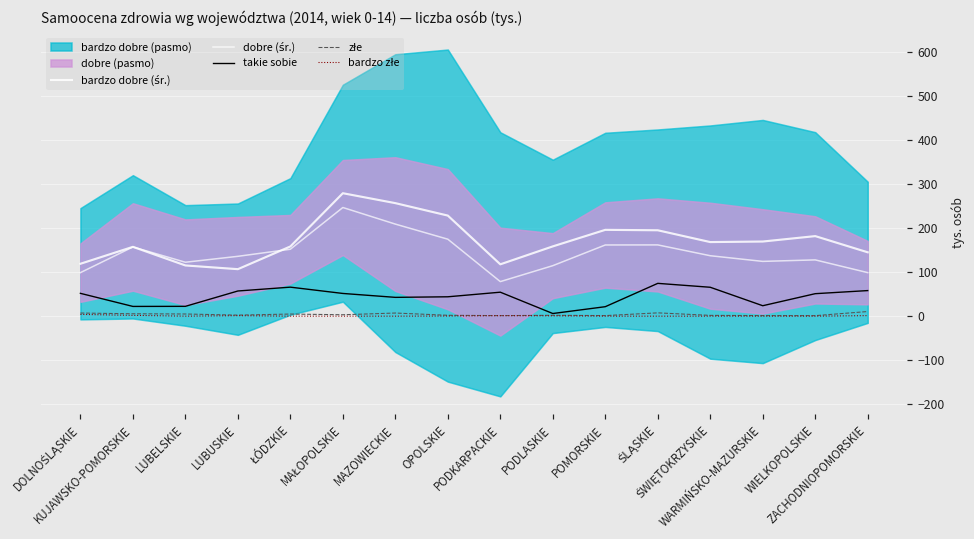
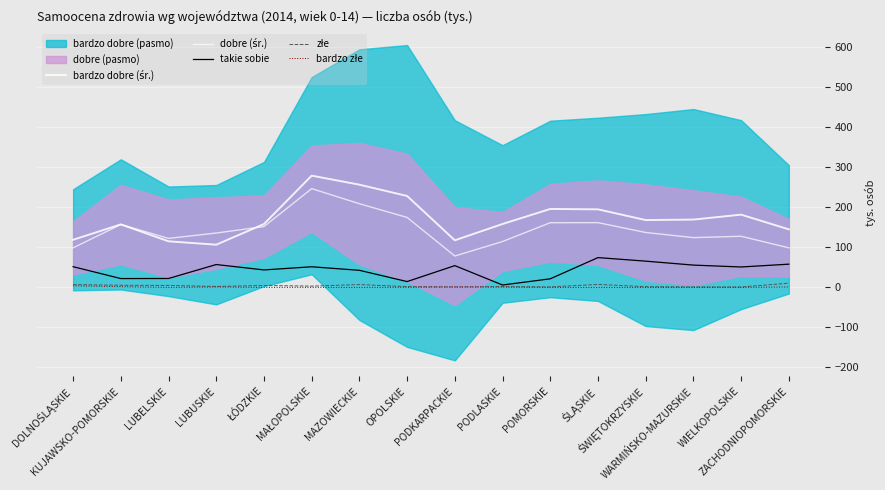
  {
    "takie sobie": {
      "DOLNOŚLĄSKIE": 50,
      "KUJAWSKO-POMORSKIE": 20,
      "LUBELSKIE": 20,
      "LUBUSKIE": 60,
-     "ŁÓDZKIE": 70,
+     "ŁÓDZKIE": 40,
      "MAŁOPOLSKIE": 50,
      "MAZOWIECKIE": 40,
-     "OPOLSKIE": 40,
+     "OPOLSKIE": 10,
      "PODKARPACKIE": 50,
      "POMORSKIE": 20,
      "ŚLĄSKIE": 70,
      "ŚWIĘTOKRZYSKIE": 70,
-     "WARMIŃSKO-MAZURSKIE": 20,
+     "WARMIŃSKO-MAZURSKIE": 60,
      "WIELKOPOLSKIE": 50,
      "ZACHODNIOPOMORSKIE": 60
    },
    "złe": {
      "MAZOWIECKIE": 10,
      "ŚLĄSKIE": 10,
      "ZACHODNIOPOMORSKIE": 10
    },
    "bardzo złe": {
      "MAZOWIECKIE": 0,
      "ŚLĄSKIE": 0,
      "ZACHODNIOPOMORSKIE": 0
    }
  }
